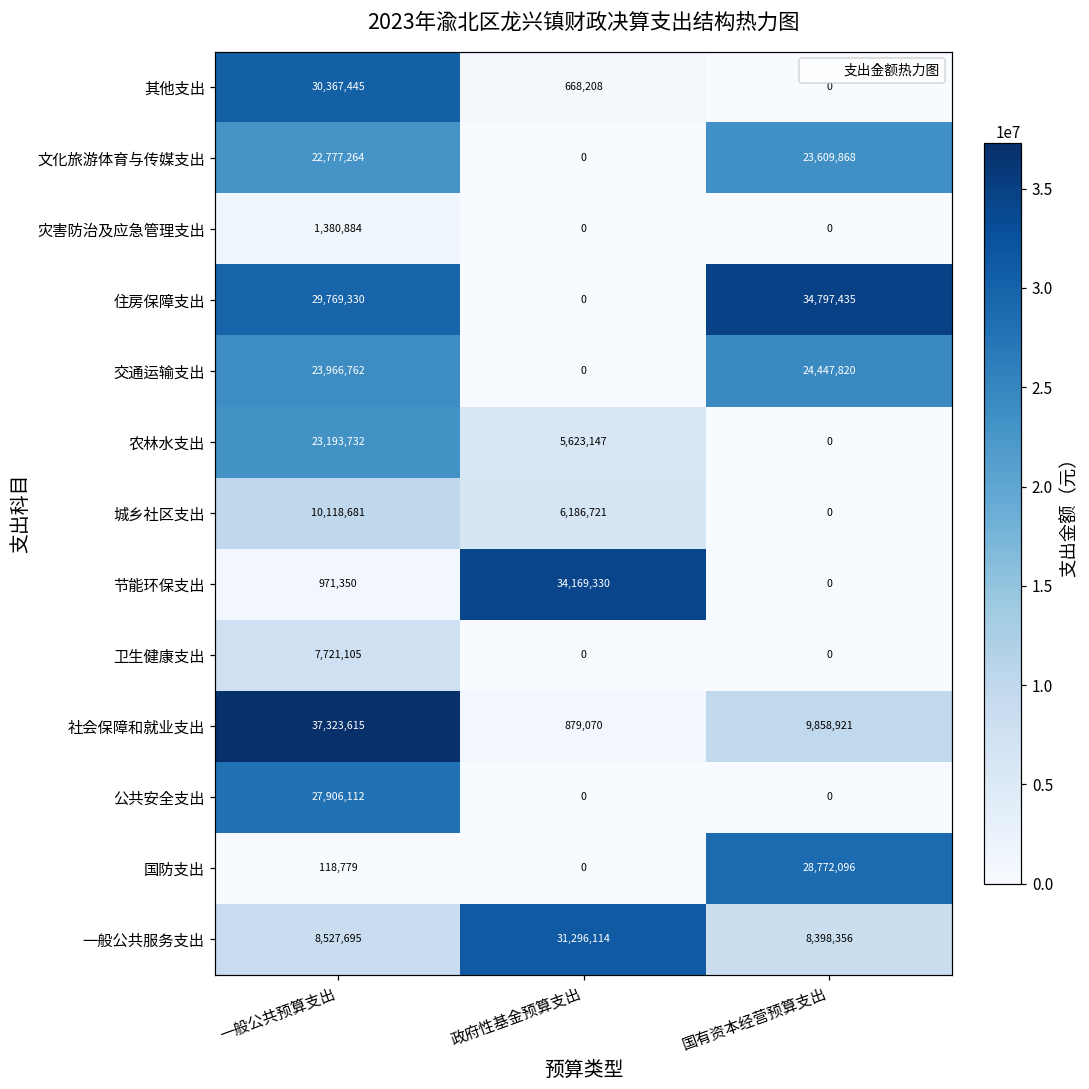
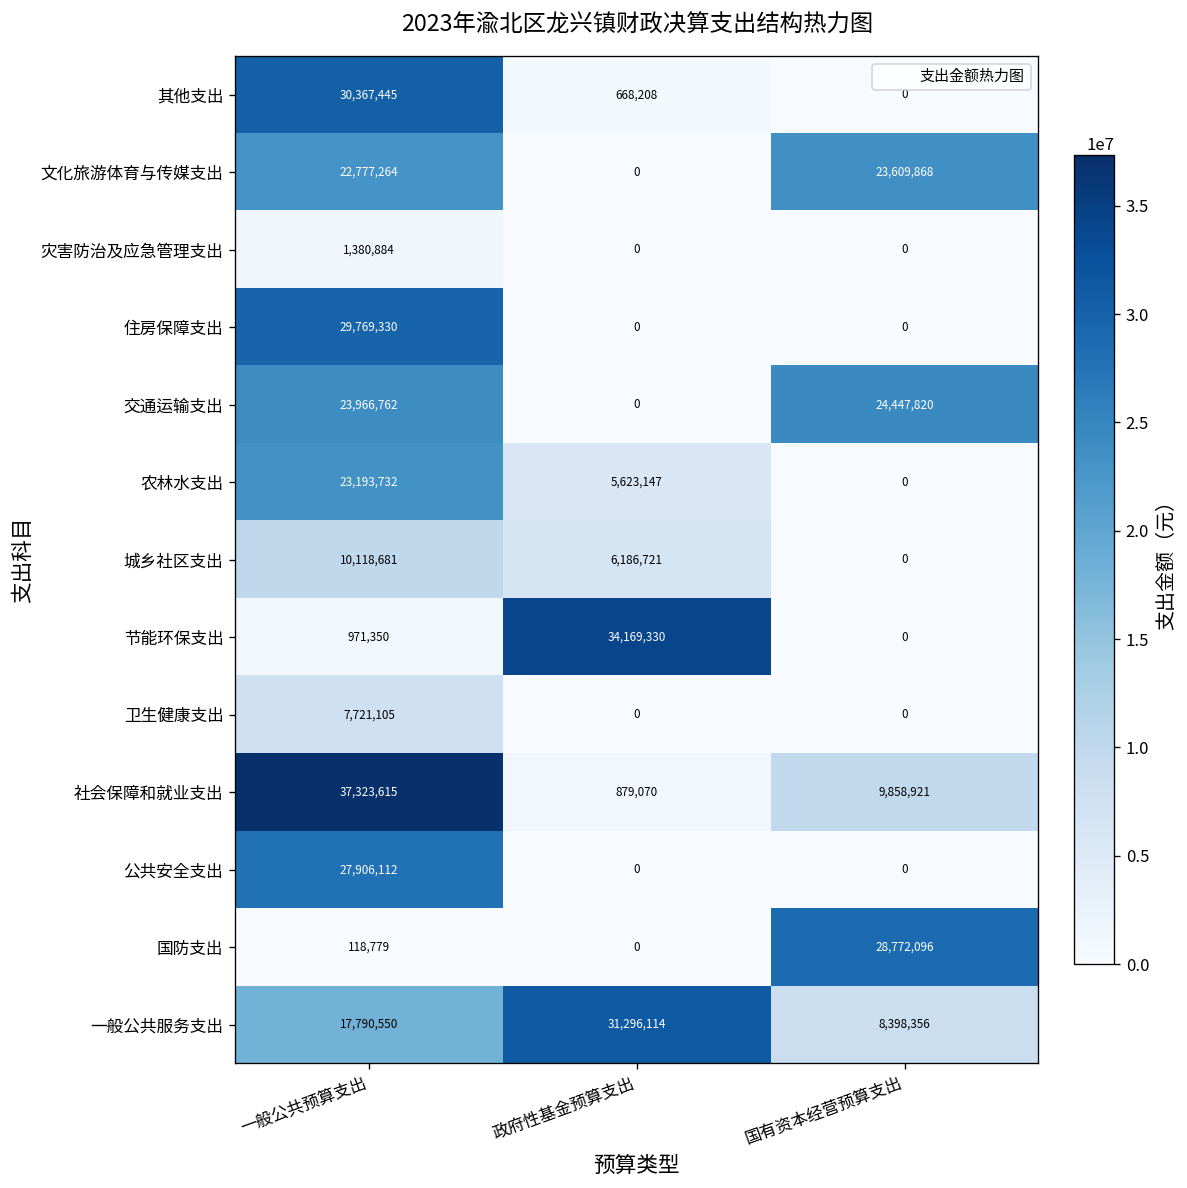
  {
    "其他支出": {
      "一般公共预算支出": "30,367,445",
      "政府性基金预算支出": "668,208"
    },
    "文化旅游体育与传媒支出": {
      "一般公共预算支出": "22,777,264",
      "政府性基金预算支出": "0",
      "国有资本经营预算支出": "23,609,868"
    },
    "灾害防治及应急管理支出": {
      "一般公共预算支出": "1,380,884",
      "政府性基金预算支出": "0",
      "国有资本经营预算支出": "0"
    },
    "住房保障支出": {
      "一般公共预算支出": "29,769,330",
      "政府性基金预算支出": "0",
-     "国有资本经营预算支出": "34,797,435"
+     "国有资本经营预算支出": "0"
    },
    "交通运输支出": {
      "一般公共预算支出": "23,966,762",
      "政府性基金预算支出": "0",
      "国有资本经营预算支出": "24,447,820"
    },
    "农林水支出": {
      "一般公共预算支出": "23,193,732",
      "政府性基金预算支出": "5,623,147",
      "国有资本经营预算支出": "0"
    },
    "城乡社区支出": {
      "一般公共预算支出": "10,118,681",
      "政府性基金预算支出": "6,186,721",
      "国有资本经营预算支出": "0"
    },
    "节能环保支出": {
      "一般公共预算支出": "971,350",
      "政府性基金预算支出": "34,169,330",
      "国有资本经营预算支出": "0"
    },
    "卫生健康支出": {
      "一般公共预算支出": "7,721,105",
      "政府性基金预算支出": "0",
      "国有资本经营预算支出": "0"
    },
    "社会保障和就业支出": {
      "一般公共预算支出": "37,323,615",
      "政府性基金预算支出": "879,070",
      "国有资本经营预算支出": "9,858,921"
    },
    "公共安全支出": {
      "一般公共预算支出": "27,906,112",
      "政府性基金预算支出": "0",
      "国有资本经营预算支出": "0"
    },
    "国防支出": {
      "一般公共预算支出": "118,779",
      "政府性基金预算支出": "0",
      "国有资本经营预算支出": "28,772,096"
    },
    "一般公共服务支出": {
-     "一般公共预算支出": "8,527,695",
+     "一般公共预算支出": "17,790,550",
      "政府性基金预算支出": "31,296,114",
      "国有资本经营预算支出": "8,398,356"
    }
  }
